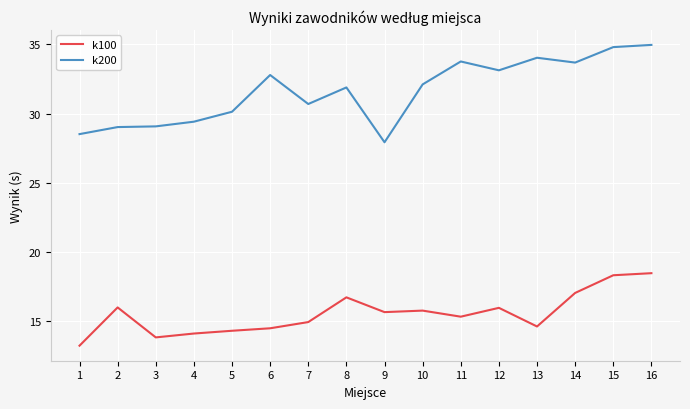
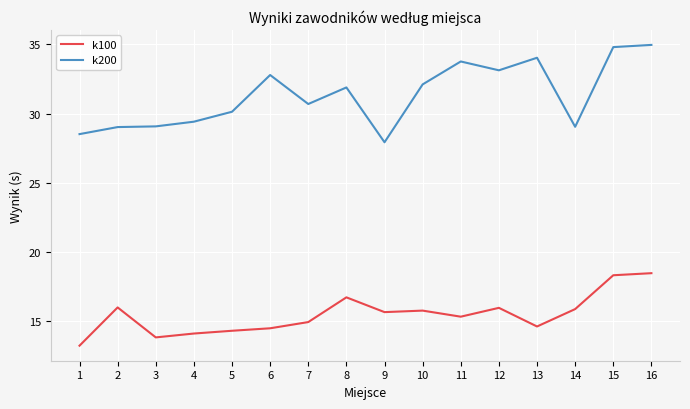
  {
    "k100": {
      "1": 13.2,
      "2": 16.0,
      "3": 13.8,
      "4": 14.1,
      "5": 14.3,
      "6": 14.5,
      "7": 14.9,
      "8": 16.7,
      "9": 15.6,
      "10": 15.7,
      "11": 15.3,
      "12": 15.9,
      "13": 14.6,
-     "14": 17.0,
+     "14": 15.8,
      "15": 18.3,
      "16": 18.4
    },
    "k200": {
      "1": 28.5,
      "2": 29.0,
      "3": 29.1,
      "4": 29.4,
      "5": 30.1,
      "6": 32.8,
      "7": 30.7,
      "8": 31.9,
      "9": 27.9,
      "10": 32.1,
      "11": 33.8,
      "12": 33.1,
      "13": 34.0,
-     "14": 33.7,
+     "14": 29.0,
      "15": 34.8,
      "16": 35.0
    }
  }
